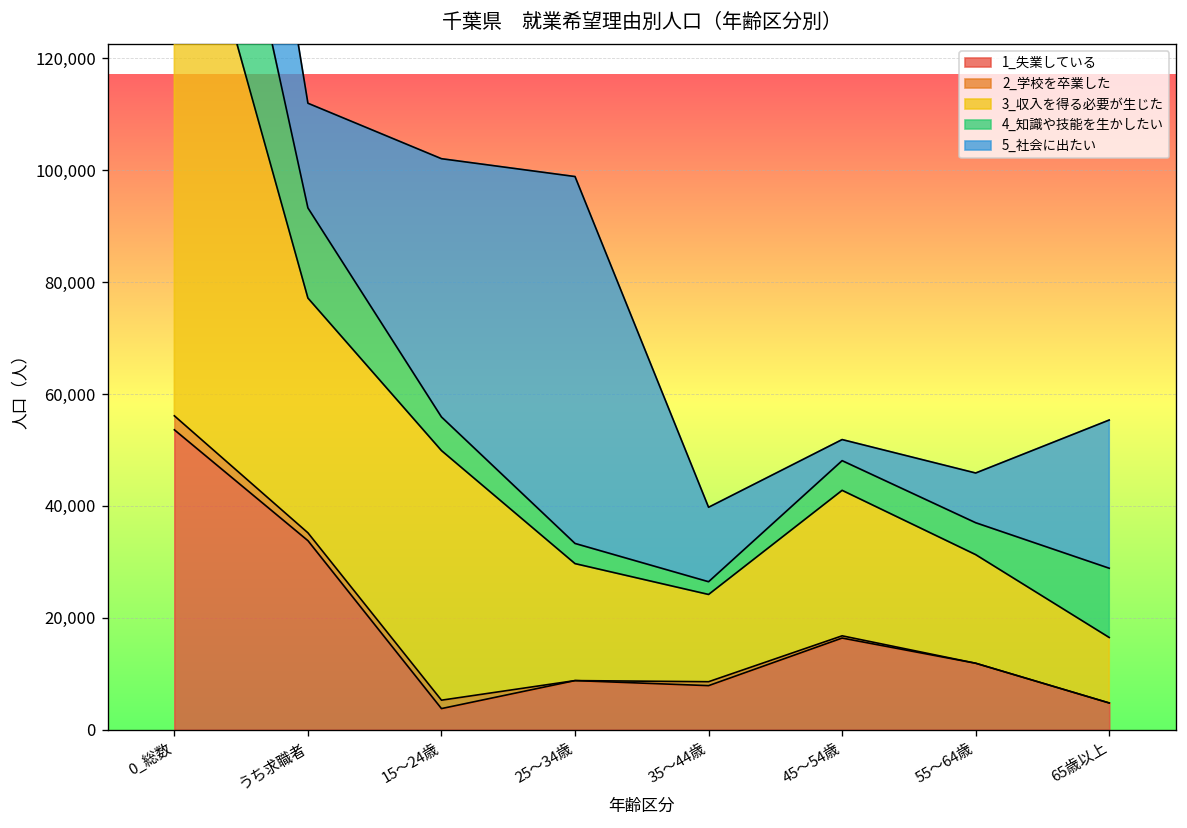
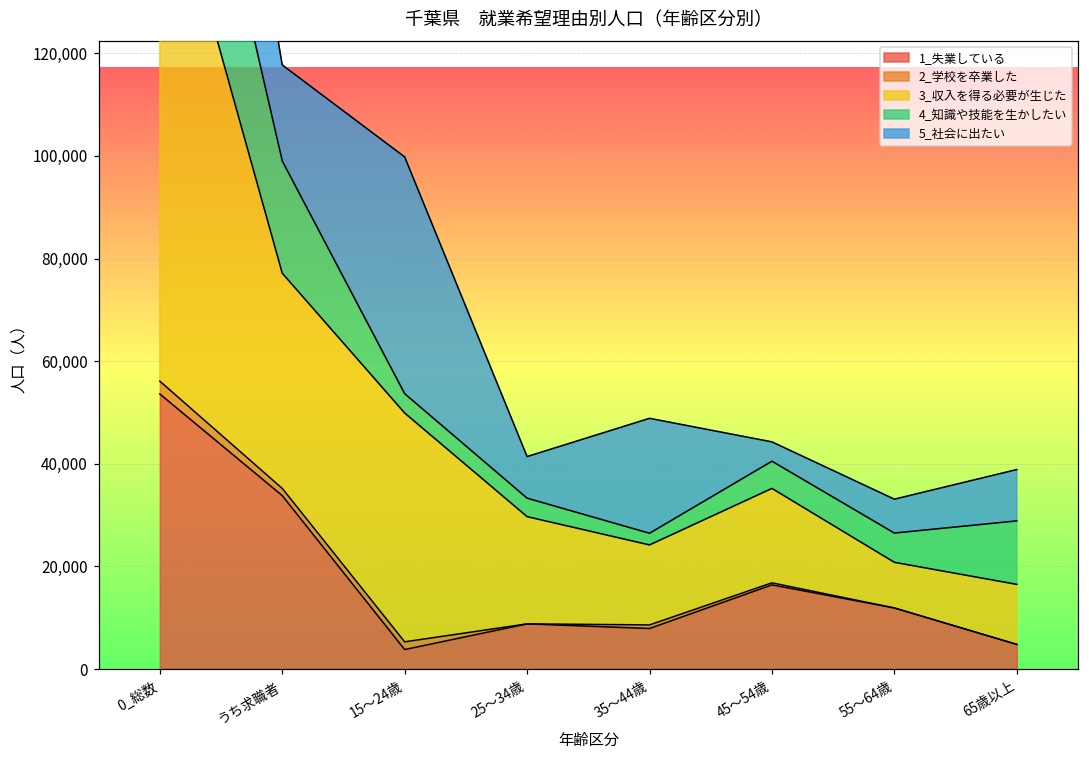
  {
    "3_収入を得る必要が生じた": {
      "うち求職者": "42,000",
      "15～24歳": "45,000",
      "25～34歳": "21,000",
      "35～44歳": "16,000",
-     "45～54歳": "26,000",
-     "55～64歳": "19,000",
+     "45～54歳": "18,000",
+     "55～64歳": "9,000",
      "65歳以上": "12,000"
    },
    "4_知識や技能を生かしたい": {
-     "うち求職者": "16,000",
-     "15～24歳": "6,000",
+     "うち求職者": "22,000",
+     "15～24歳": "4,000",
      "25～34歳": "4,000",
      "35～44歳": "2,000",
      "45～54歳": "5,000",
      "55～64歳": "6,000",
      "65歳以上": "12,000"
    },
    "5_社会に出たい": {
      "うち求職者": "19,000",
      "15～24歳": "46,000",
-     "25～34歳": "66,000",
-     "35～44歳": "13,000",
+     "25～34歳": "8,000",
+     "35～44歳": "22,000",
      "45～54歳": "4,000",
-     "55～64歳": "9,000",
-     "65歳以上": "26,000"
+     "55～64歳": "7,000",
+     "65歳以上": "10,000"
    }
  }
